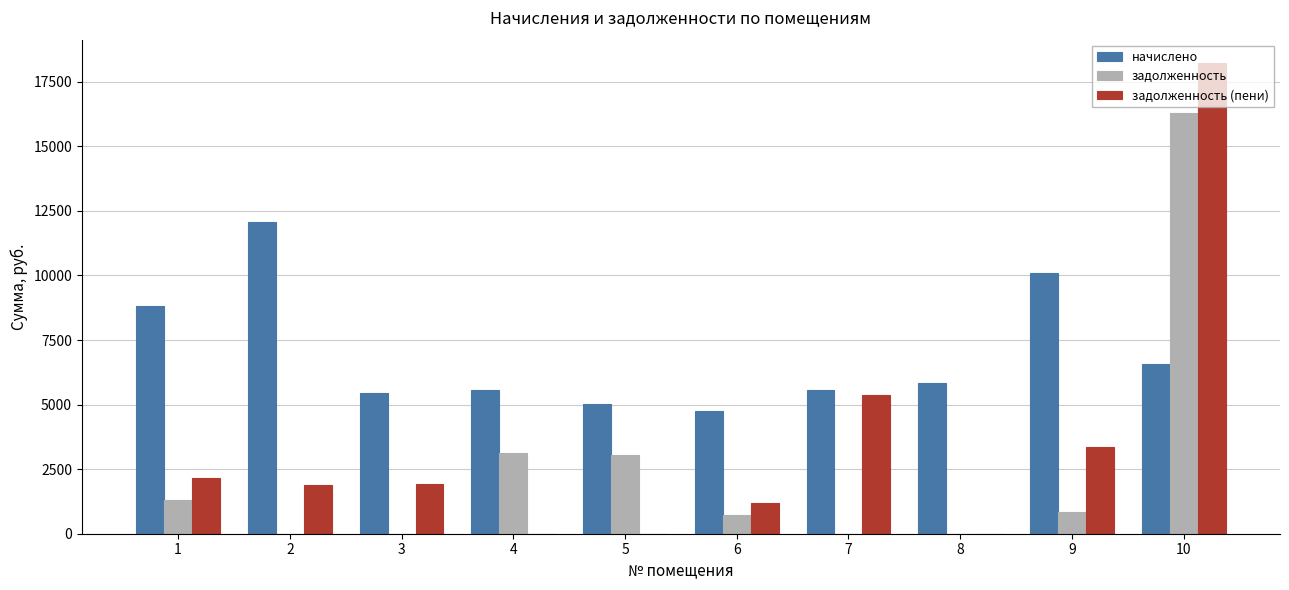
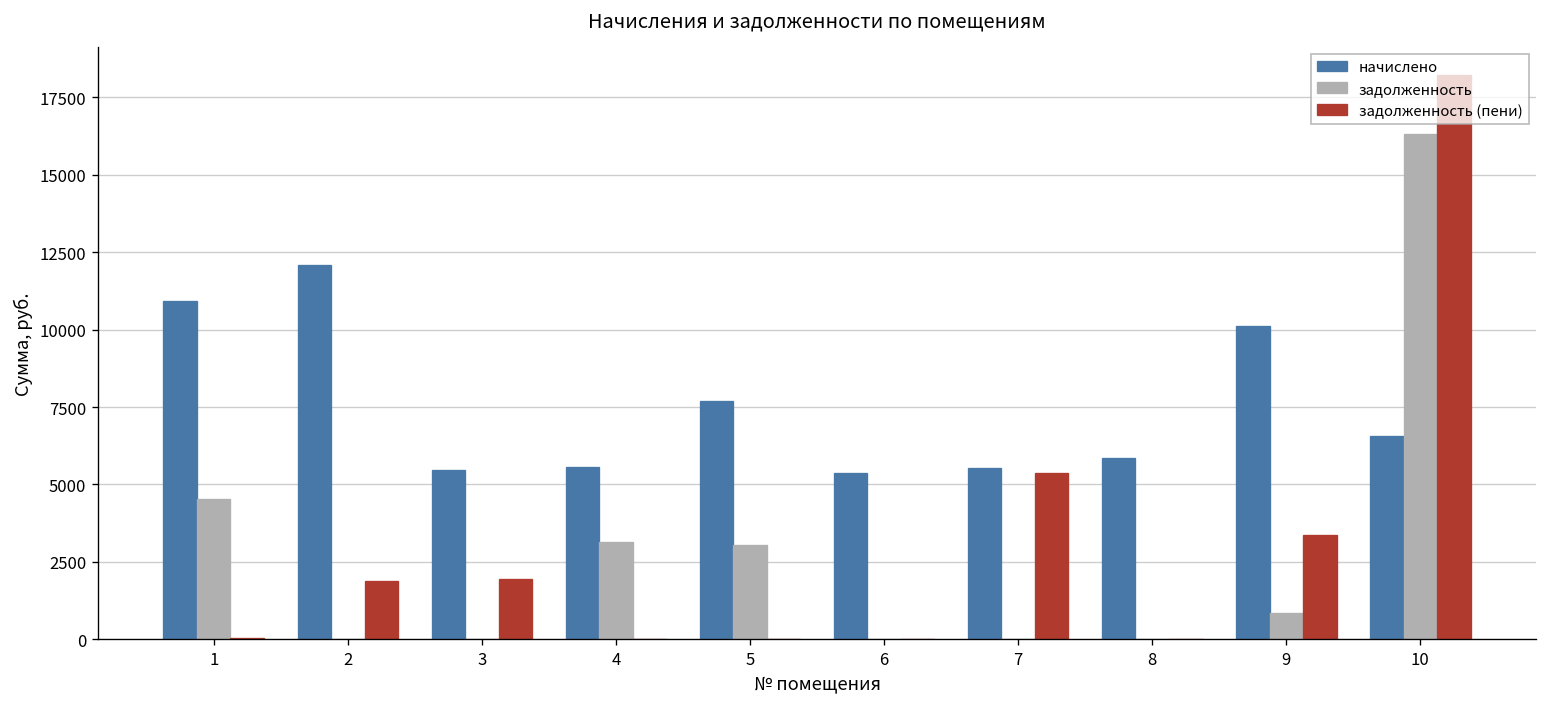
  {
    "начислено": {
-     "1": 8800,
+     "1": 10900,
      "2": 12100,
      "3": 5500,
      "4": 5600,
-     "5": 5000,
-     "6": 4800,
+     "5": 7700,
+     "6": 5400,
      "7": 5500,
      "8": 5800,
      "9": 10100,
      "10": 6600
    },
    "задолженность": {
-     "1": 1300,
+     "1": 4500,
      "2": 0,
      "3": 0,
      "4": 3100,
      "5": 3000,
-     "6": 700,
+     "6": 0,
      "7": 0,
      "8": 0,
      "9": 800,
      "10": 16300
    },
    "задолженность (пени)": {
-     "1": 2200,
+     "1": 100,
      "2": 1900,
      "3": 1900,
      "4": 0,
      "5": 0,
-     "6": 1200,
+     "6": 0,
      "7": 5400,
      "8": 0,
      "9": 3400
    }
  }
